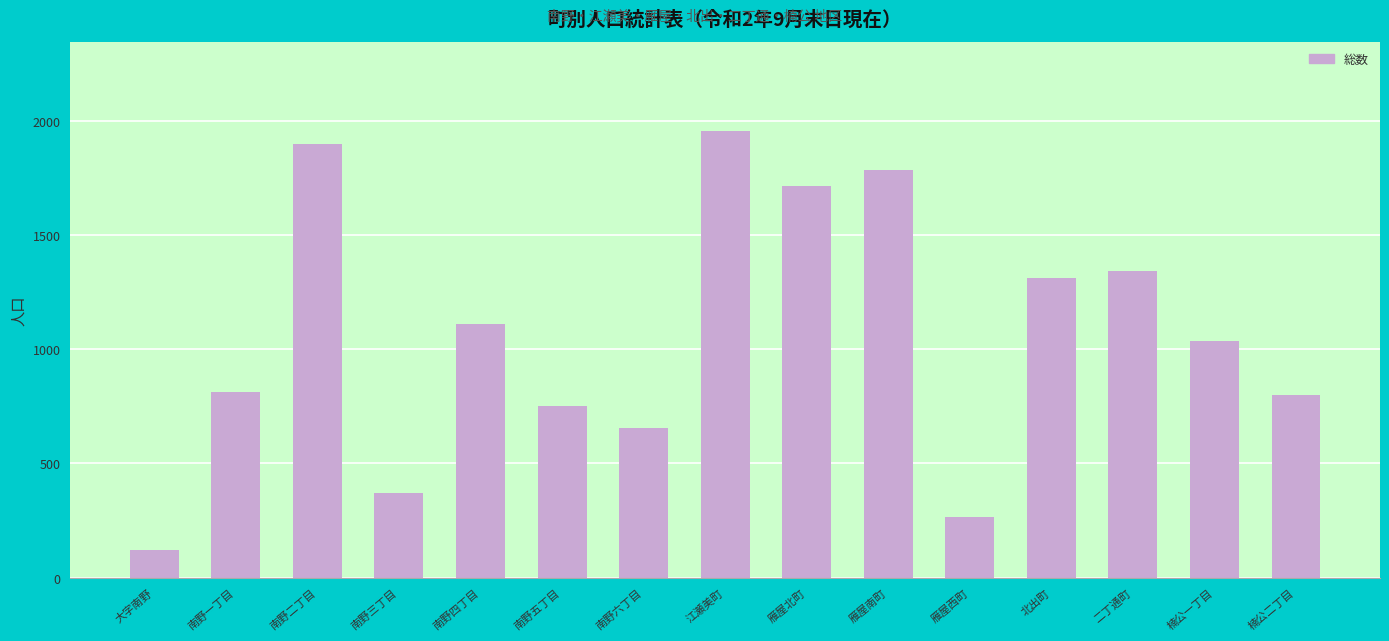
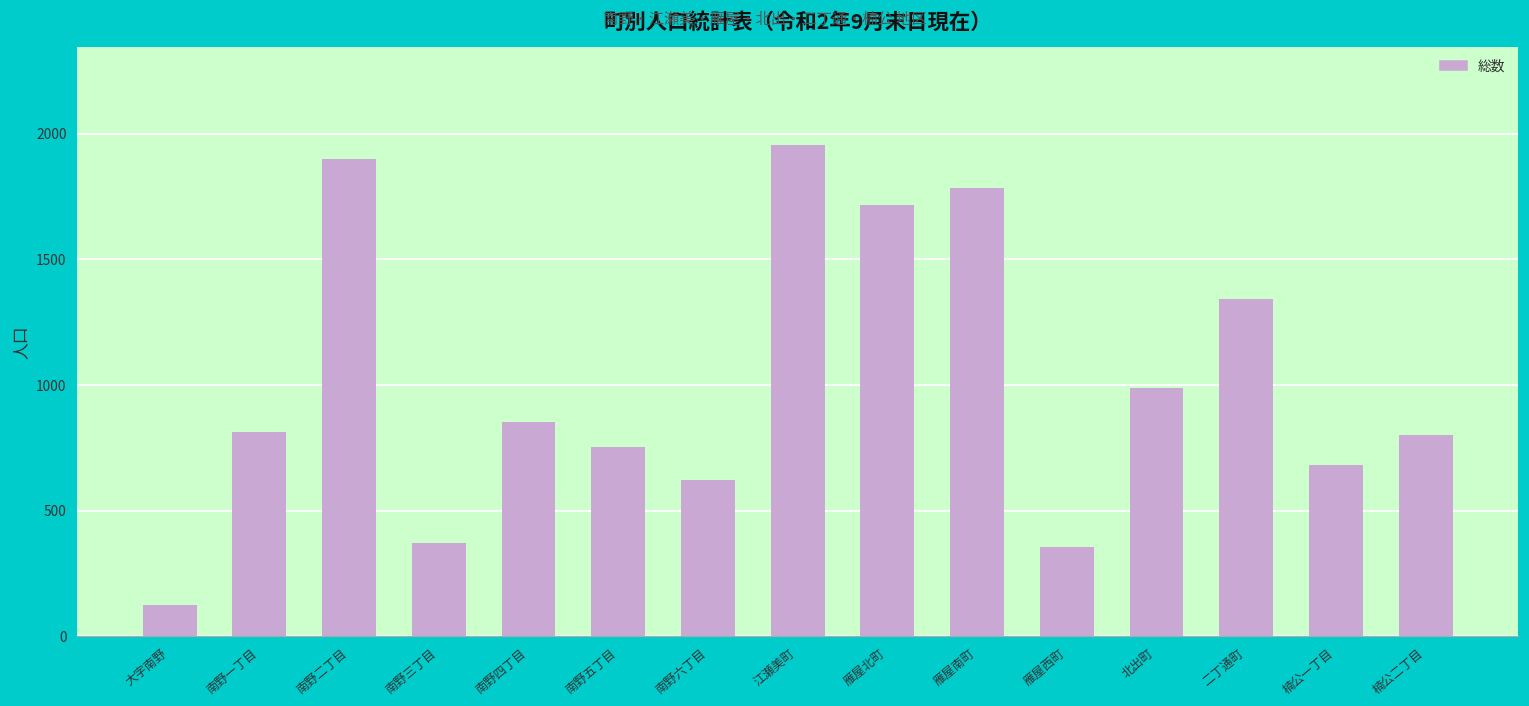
  {
    "大字南野": 120,
    "南野一丁目": 810,
    "南野二丁目": 1900,
    "南野三丁目": 370,
-   "南野四丁目": 1110,
+   "南野四丁目": 850,
    "南野五丁目": 750,
-   "南野六丁目": 660,
+   "南野六丁目": 620,
    "江瀬美町": 1950,
    "雁屋北町": 1720,
    "雁屋南町": 1790,
-   "雁屋西町": 260,
-   "北出町": 1310,
+   "雁屋西町": 350,
+   "北出町": 990,
    "二丁通町": 1340,
-   "楠公一丁目": 1040,
+   "楠公一丁目": 680,
    "楠公二丁目": 800
  }
